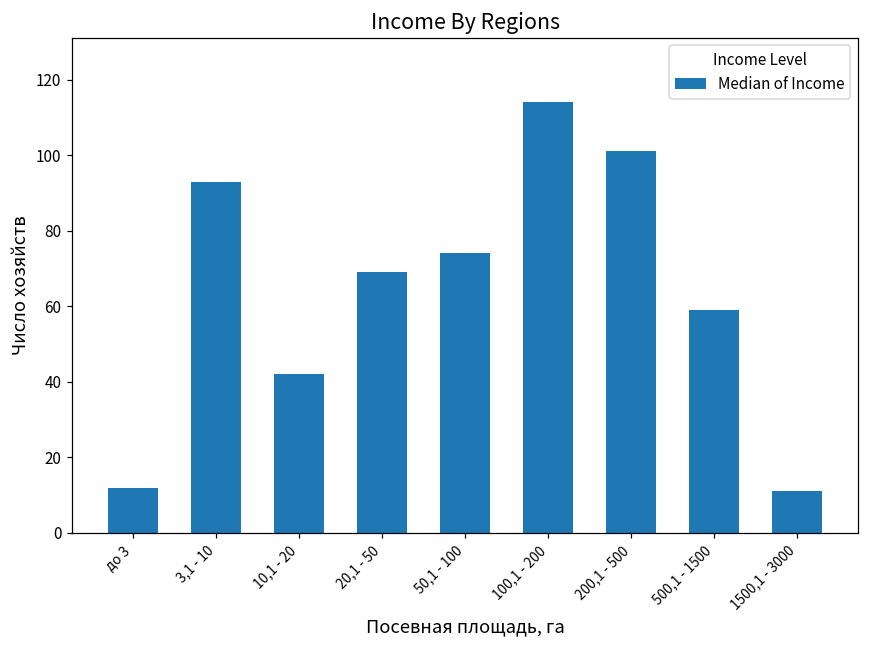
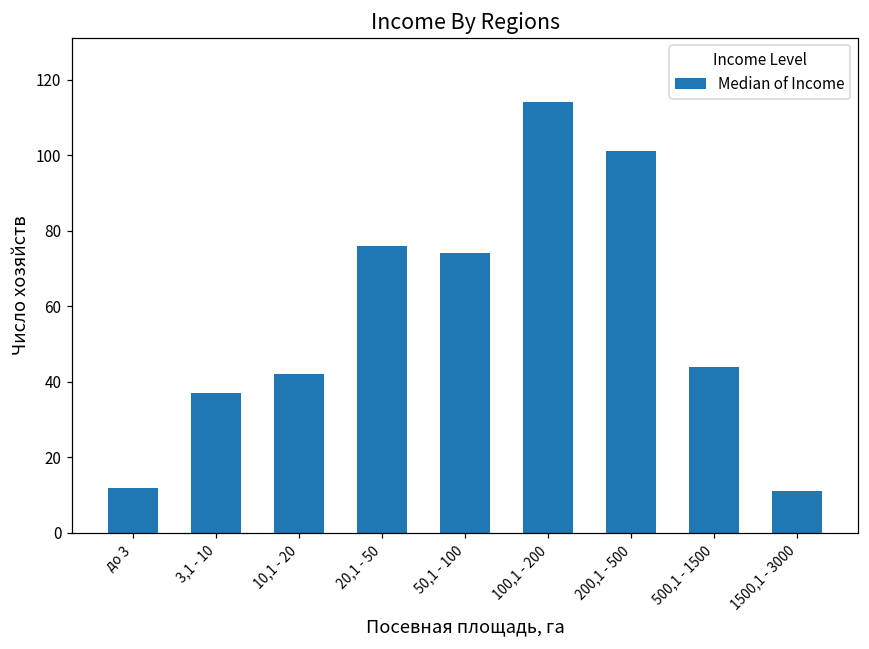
  {
    "до 3": 12,
-   "3,1 - 10": 93,
+   "3,1 - 10": 37,
    "10,1 - 20": 42,
-   "20,1 - 50": 69,
+   "20,1 - 50": 76,
    "50,1 - 100": 74,
    "100,1 - 200": 114,
    "200,1 - 500": 101,
-   "500,1 - 1500": 59,
+   "500,1 - 1500": 44,
    "1500,1 - 3000": 11
  }
